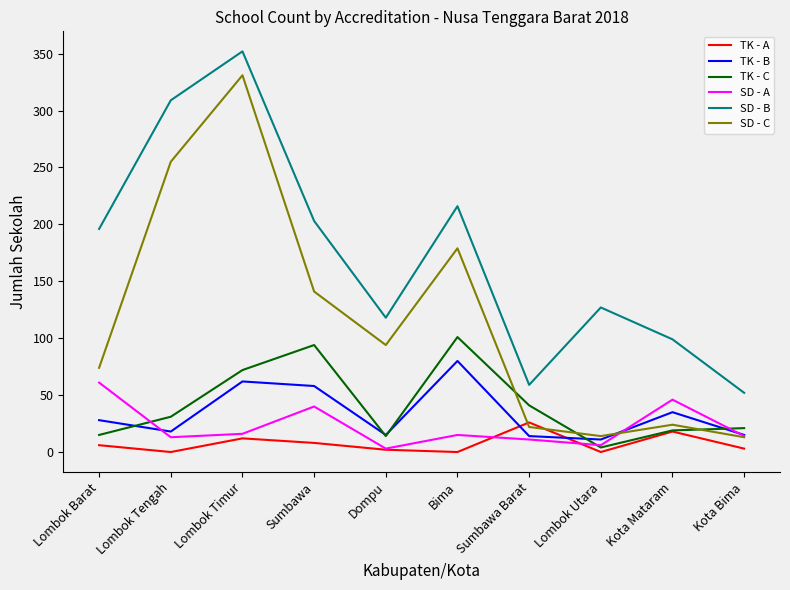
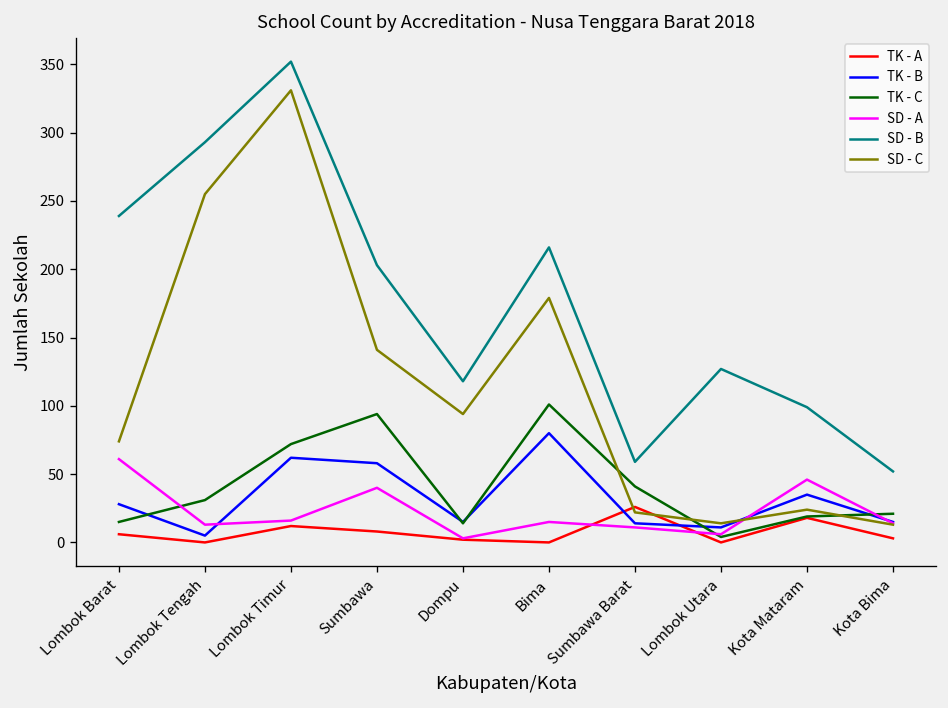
  {
    "TK - A": {
      "Lombok Barat": 6,
      "Lombok Tengah": 0,
      "Lombok Timur": 12,
      "Sumbawa": 8,
      "Bima": 0,
      "Sumbawa Barat": 26,
      "Lombok Utara": 0,
      "Kota Bima": 3
    },
    "TK - B": {
      "Lombok Barat": 28,
-     "Lombok Tengah": 18,
+     "Lombok Tengah": 5,
      "Lombok Timur": 62,
      "Sumbawa": 58,
      "Bima": 80,
      "Sumbawa Barat": 14,
      "Lombok Utara": 11,
      "Kota Mataram": 35
    },
    "TK - C": {
      "Lombok Barat": 15,
      "Lombok Tengah": 31,
      "Lombok Timur": 72,
      "Sumbawa": 94,
      "Bima": 101,
      "Sumbawa Barat": 41,
      "Kota Bima": 21
    },
    "SD - A": {
      "Lombok Barat": 61,
      "Lombok Tengah": 13,
      "Lombok Timur": 16,
      "Sumbawa": 40,
      "Bima": 15,
      "Sumbawa Barat": 11,
      "Kota Mataram": 46
    },
    "SD - B": {
-     "Lombok Barat": 196,
-     "Lombok Tengah": 309,
+     "Lombok Barat": 239,
+     "Lombok Tengah": 293,
      "Lombok Timur": 352,
      "Sumbawa": 203,
      "Dompu": 118,
      "Bima": 216,
      "Sumbawa Barat": 59,
      "Lombok Utara": 127,
      "Kota Mataram": 99,
      "Kota Bima": 52
    },
    "SD - C": {
      "Lombok Barat": 74,
      "Lombok Tengah": 255,
      "Lombok Timur": 331,
      "Sumbawa": 141,
      "Dompu": 94,
      "Bima": 179,
      "Sumbawa Barat": 22,
      "Lombok Utara": 14,
      "Kota Mataram": 24
    }
  }
